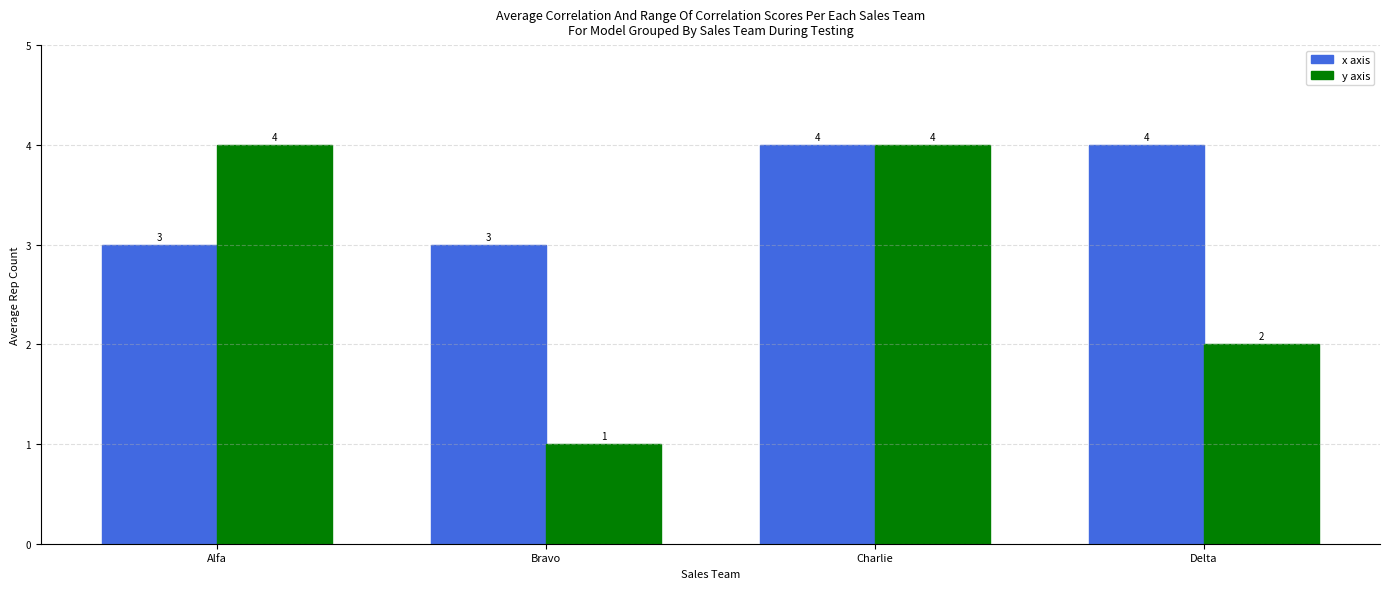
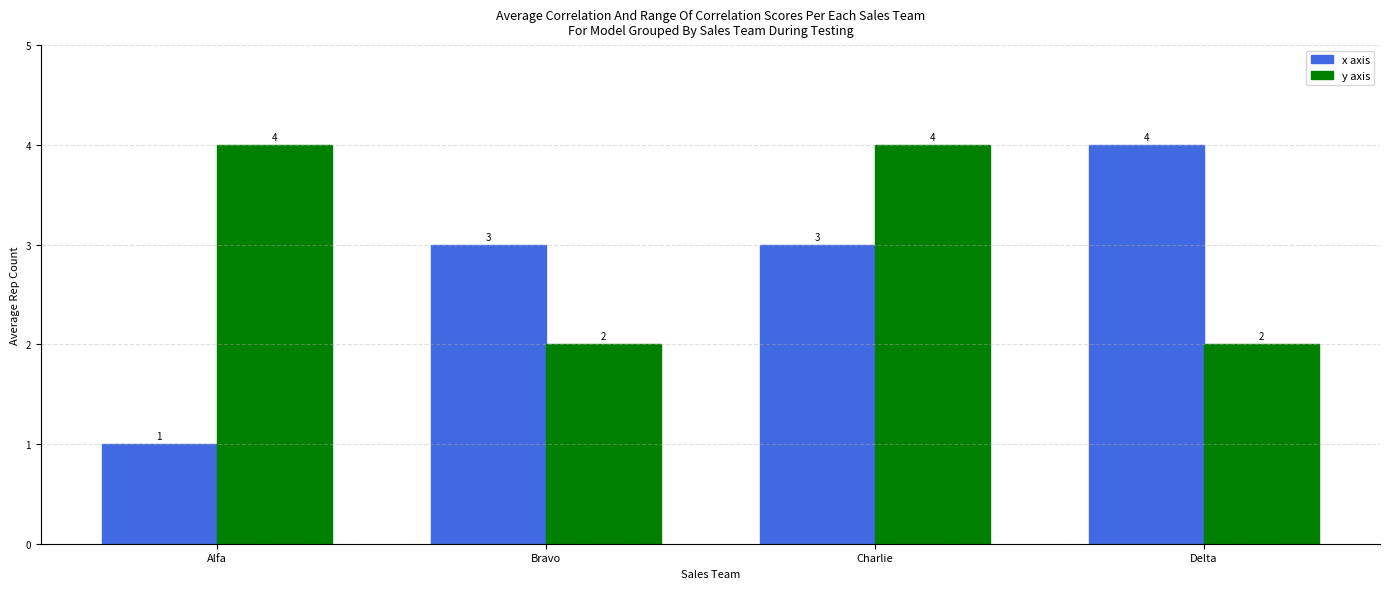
  {
    "x axis": {
-     "Alfa": 3,
+     "Alfa": 1,
      "Bravo": 3,
-     "Charlie": 4,
+     "Charlie": 3,
      "Delta": 4
    },
    "y axis": {
      "Alfa": 4,
-     "Bravo": 1,
+     "Bravo": 2,
      "Charlie": 4,
      "Delta": 2
    }
  }
